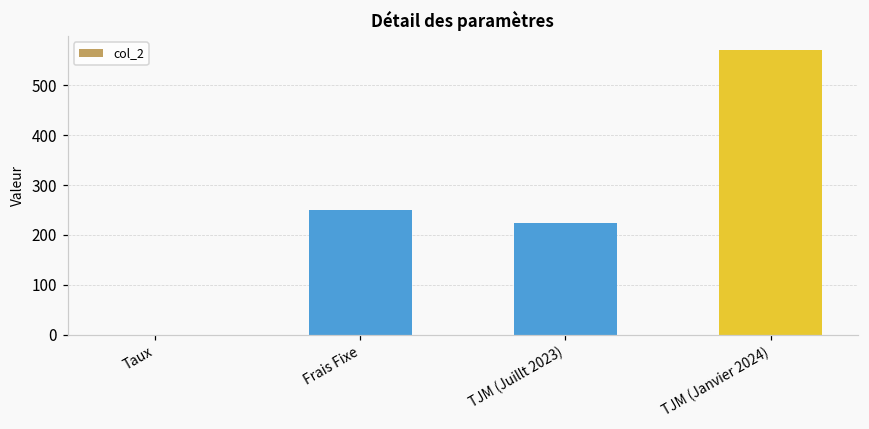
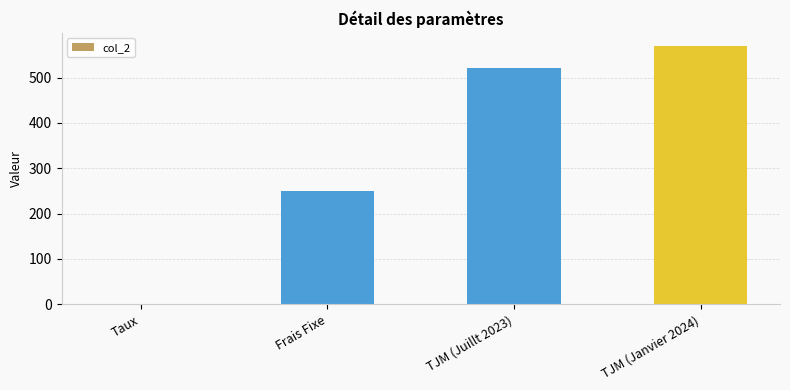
  {
    "Frais Fixe": 250,
-   "TJM (Juillt 2023)": 220,
+   "TJM (Juillt 2023)": 520,
    "TJM (Janvier 2024)": 570
  }
